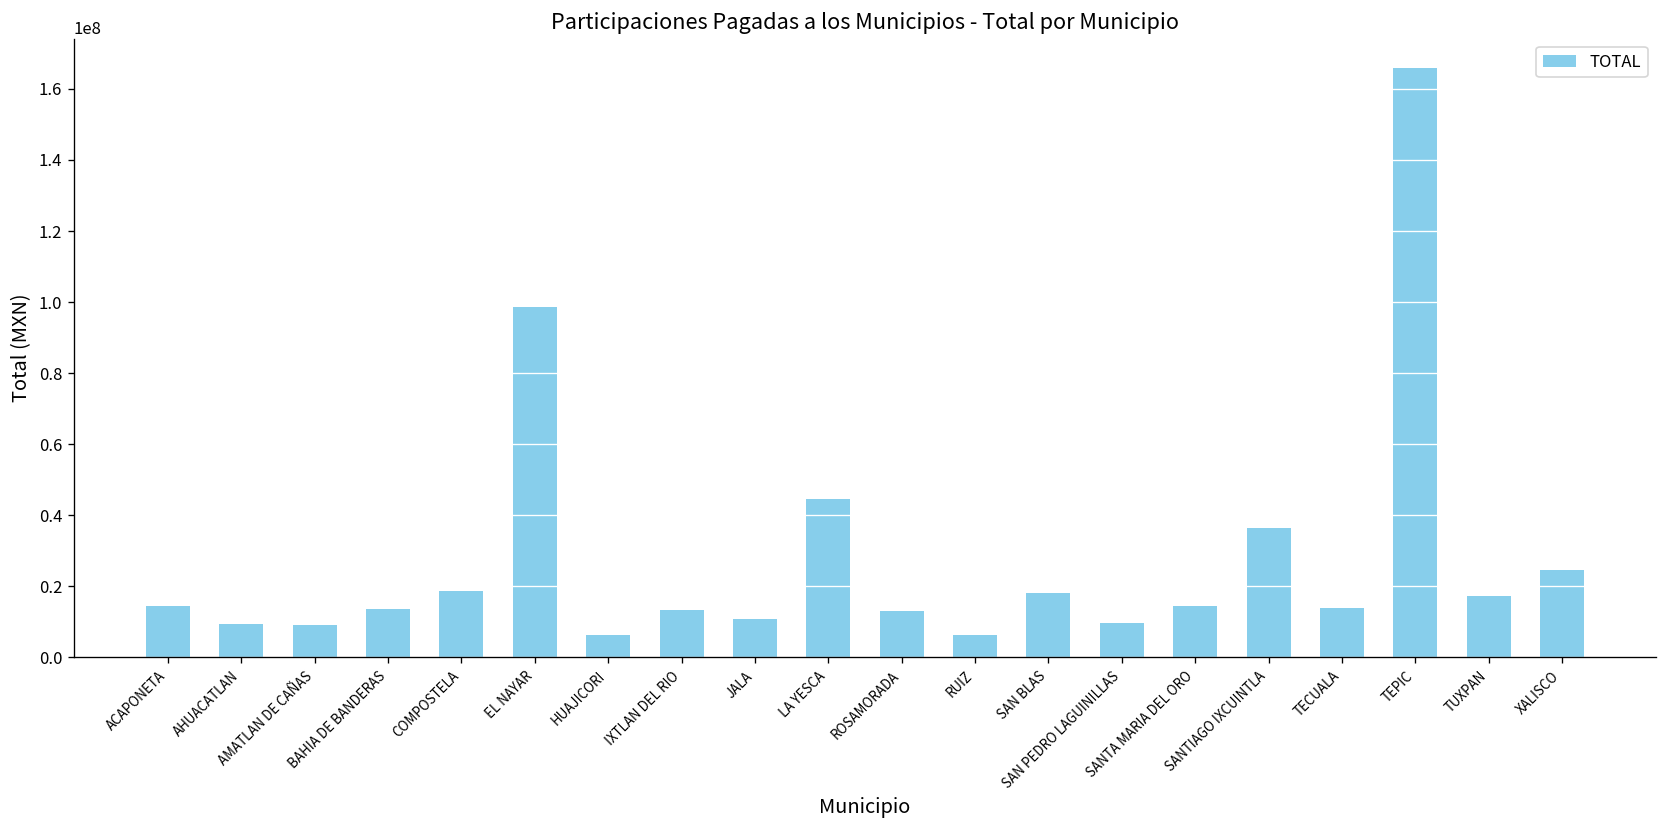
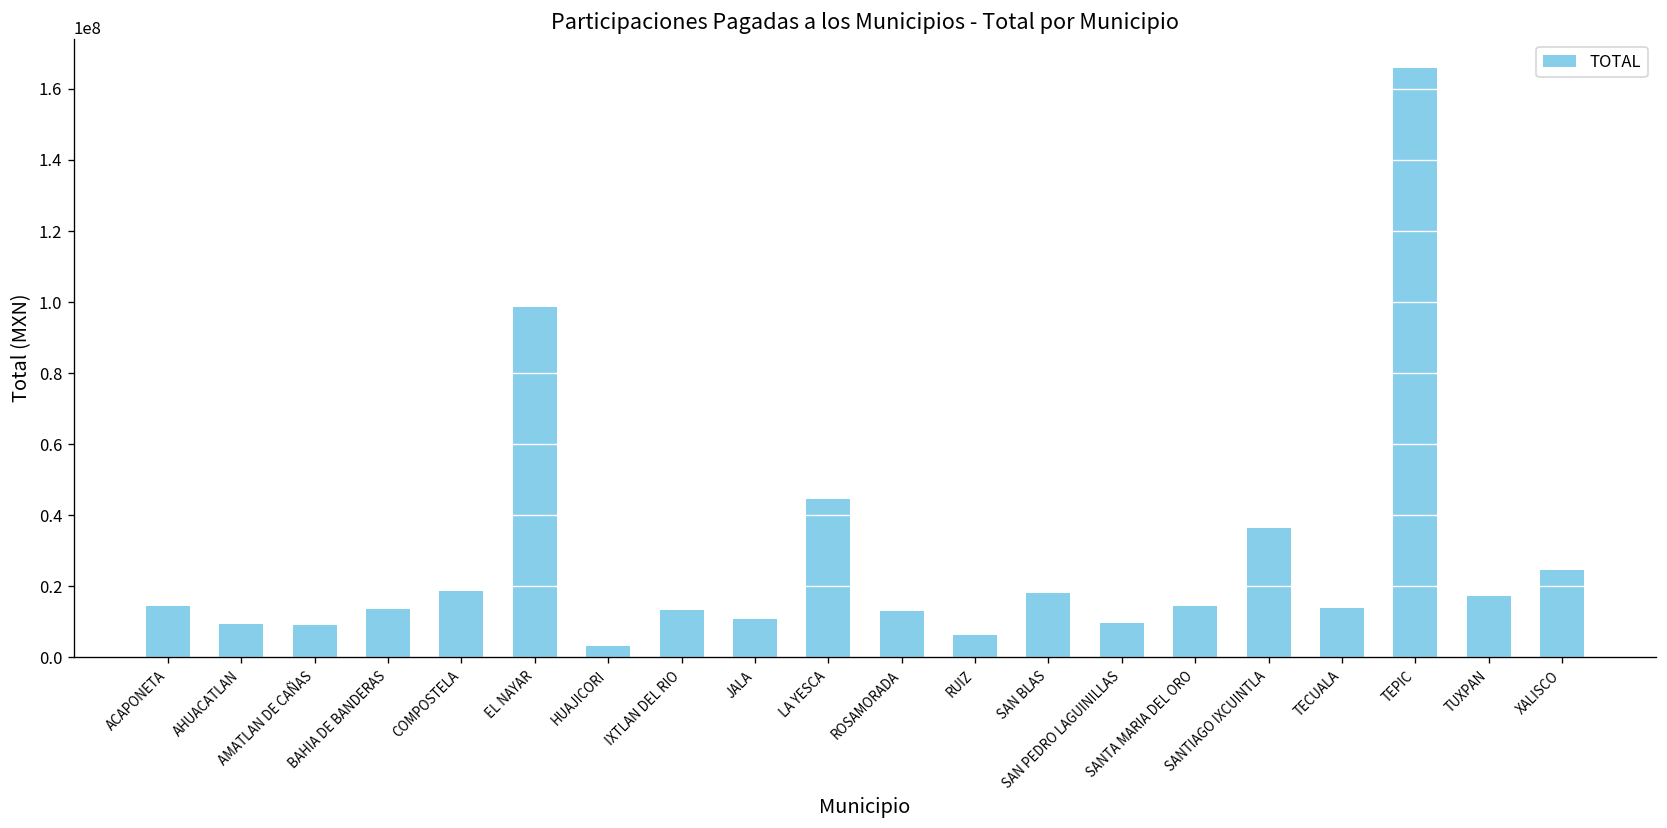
  {
    "ACAPONETA": 14000000,
    "AHUACATLAN": 10000000,
    "AMATLAN DE CAÑAS": 9000000,
    "BAHIA DE BANDERAS": 14000000,
    "COMPOSTELA": 19000000,
    "EL NAYAR": 99000000,
-   "HUAJICORI": 6000000,
+   "HUAJICORI": 3000000,
    "IXTLAN DEL RIO": 13000000,
    "JALA": 11000000,
    "LA YESCA": 45000000,
    "ROSAMORADA": 13000000,
    "RUIZ": 6000000,
    "SAN BLAS": 18000000,
    "SAN PEDRO LAGUINILLAS": 10000000,
    "SANTA MARIA DEL ORO": 15000000,
    "SANTIAGO IXCUINTLA": 36000000,
    "TECUALA": 14000000,
    "TEPIC": 166000000,
    "TUXPAN": 17000000,
    "XALISCO": 25000000
  }
